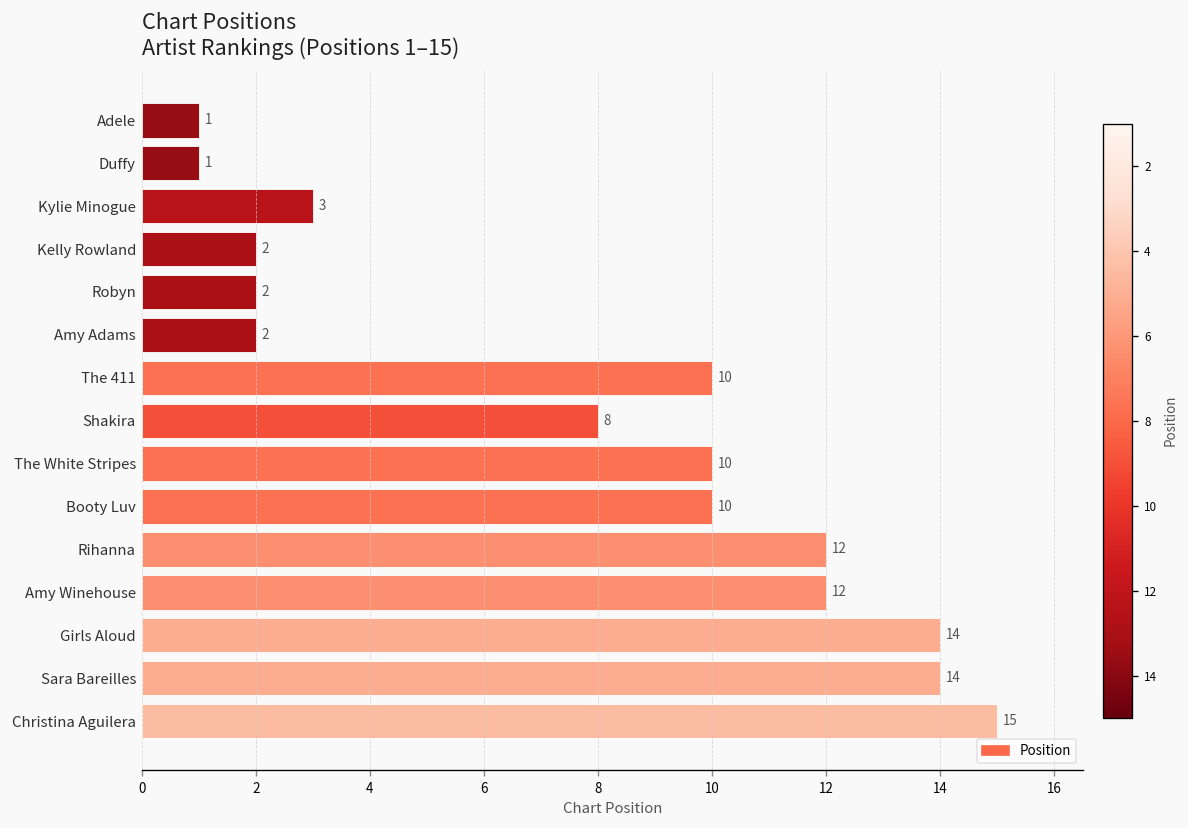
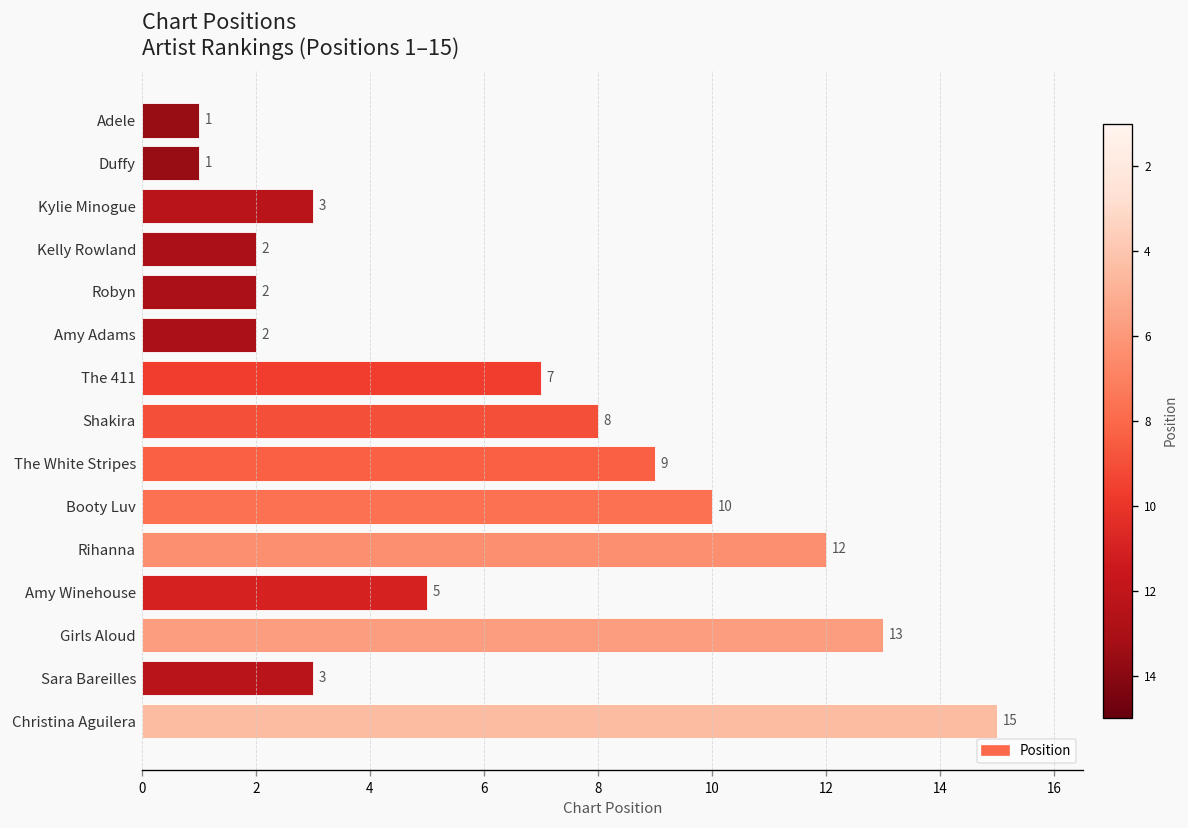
  {
    "Adele": 1,
    "Duffy": 1,
    "Kylie Minogue": 3,
    "Kelly Rowland": 2,
    "Robyn": 2,
    "Amy Adams": 2,
-   "The 411": 10,
+   "The 411": 7,
    "Shakira": 8,
-   "The White Stripes": 10,
+   "The White Stripes": 9,
    "Booty Luv": 10,
    "Rihanna": 12,
-   "Amy Winehouse": 12,
-   "Girls Aloud": 14,
-   "Sara Bareilles": 14,
+   "Amy Winehouse": 5,
+   "Girls Aloud": 13,
+   "Sara Bareilles": 3,
    "Christina Aguilera": 15
  }
